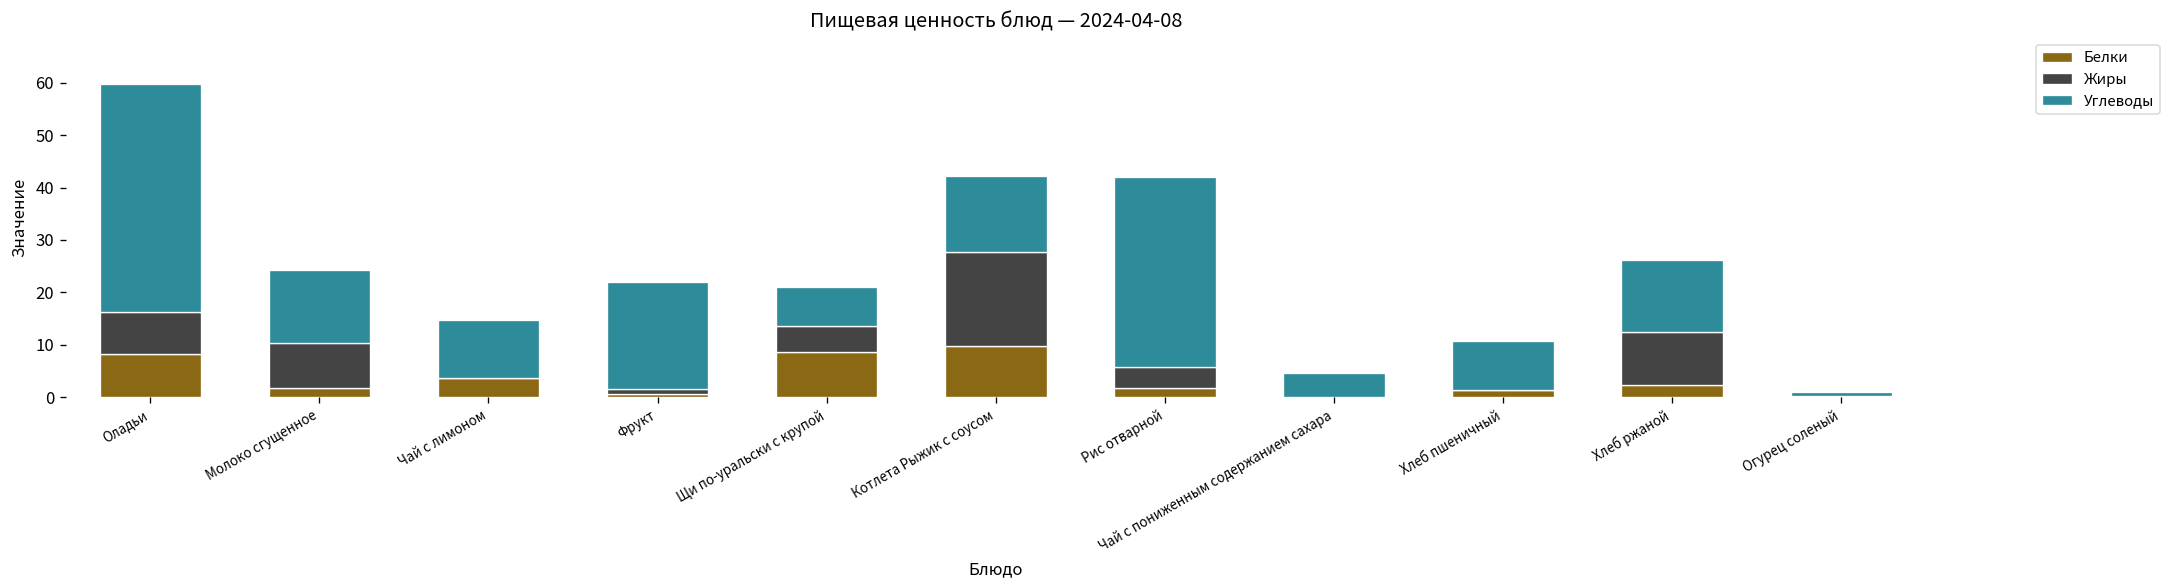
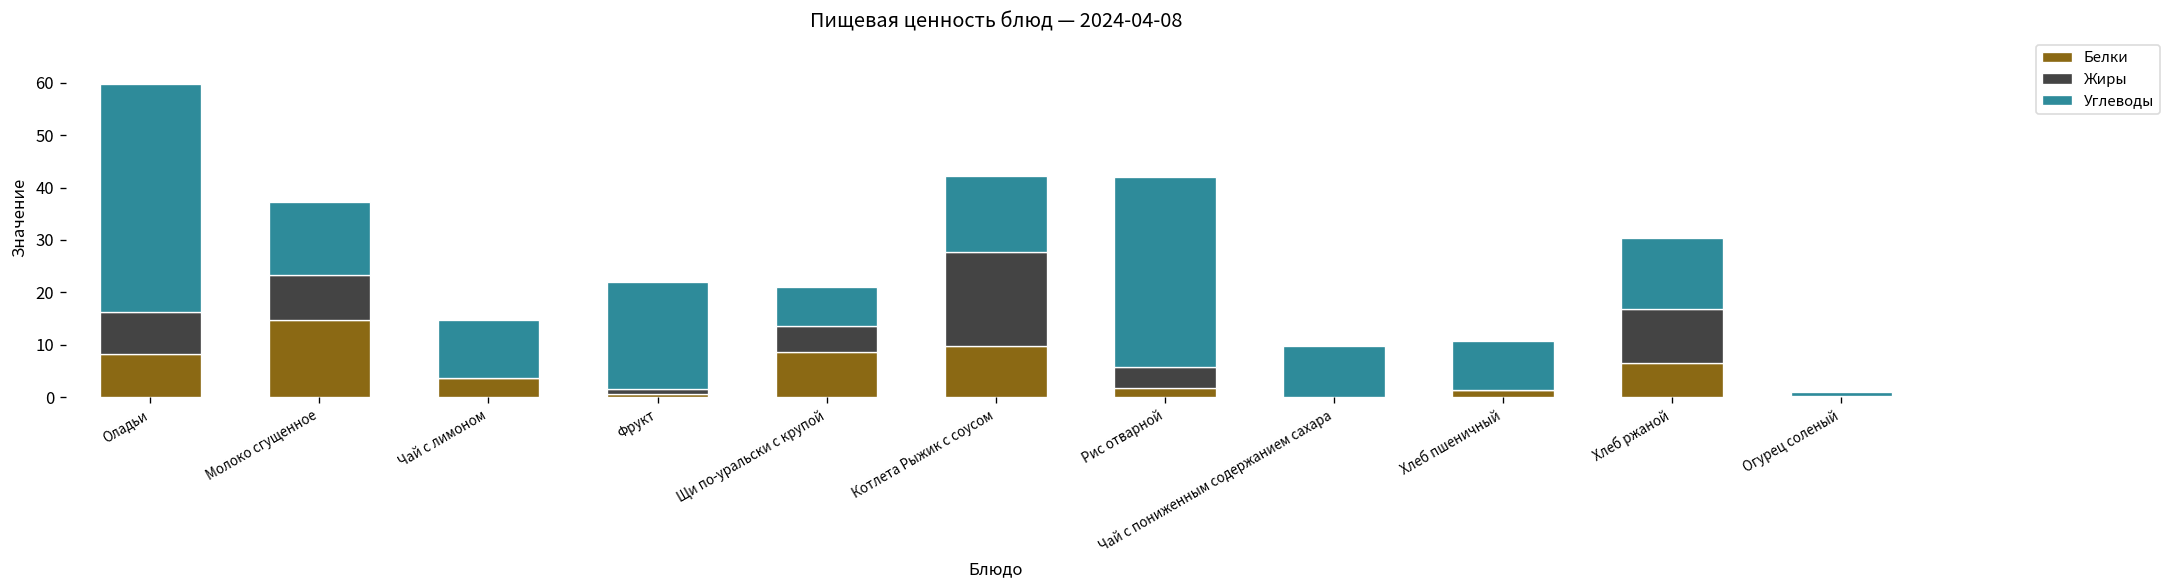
  {
    "Белки": {
      "Оладьи": 8,
-     "Молоко сгущенное": 2,
+     "Молоко сгущенное": 15,
      "Чай с лимоном": 4,
      "Фрукт": 1,
      "Щи по-уральски с крупой": 9,
      "Котлета Рыжик с соусом": 10,
      "Рис отварной": 2,
      "Чай с пониженным содержанием сахара": 0,
      "Хлеб пшеничный": 1,
-     "Хлеб ржаной": 2
+     "Хлеб ржаной": 7
    },
    "Жиры": {
      "Оладьи": 8,
      "Молоко сгущенное": 9,
      "Чай с лимоном": 0,
      "Фрукт": 1,
      "Щи по-уральски с крупой": 5,
      "Котлета Рыжик с соусом": 18,
      "Рис отварной": 4,
      "Чай с пониженным содержанием сахара": 0,
      "Хлеб пшеничный": 0,
      "Хлеб ржаной": 10,
      "Огурец соленый": 0
    },
    "Углеводы": {
      "Оладьи": 44,
      "Молоко сгущенное": 14,
      "Чай с лимоном": 11,
      "Фрукт": 20,
      "Щи по-уральски с крупой": 7,
      "Котлета Рыжик с соусом": 15,
      "Рис отварной": 36,
-     "Чай с пониженным содержанием сахара": 5,
+     "Чай с пониженным содержанием сахара": 10,
      "Хлеб пшеничный": 9,
      "Хлеб ржаной": 14,
      "Огурец соленый": 1
    }
  }
